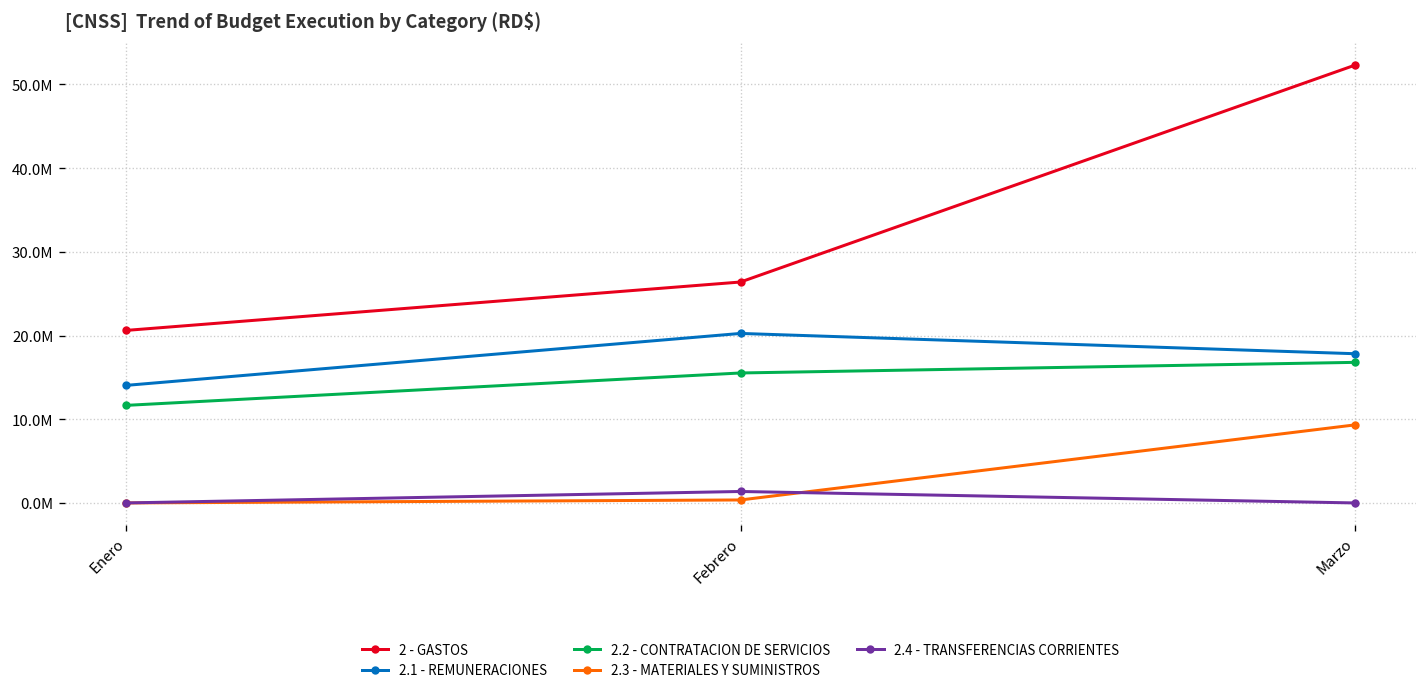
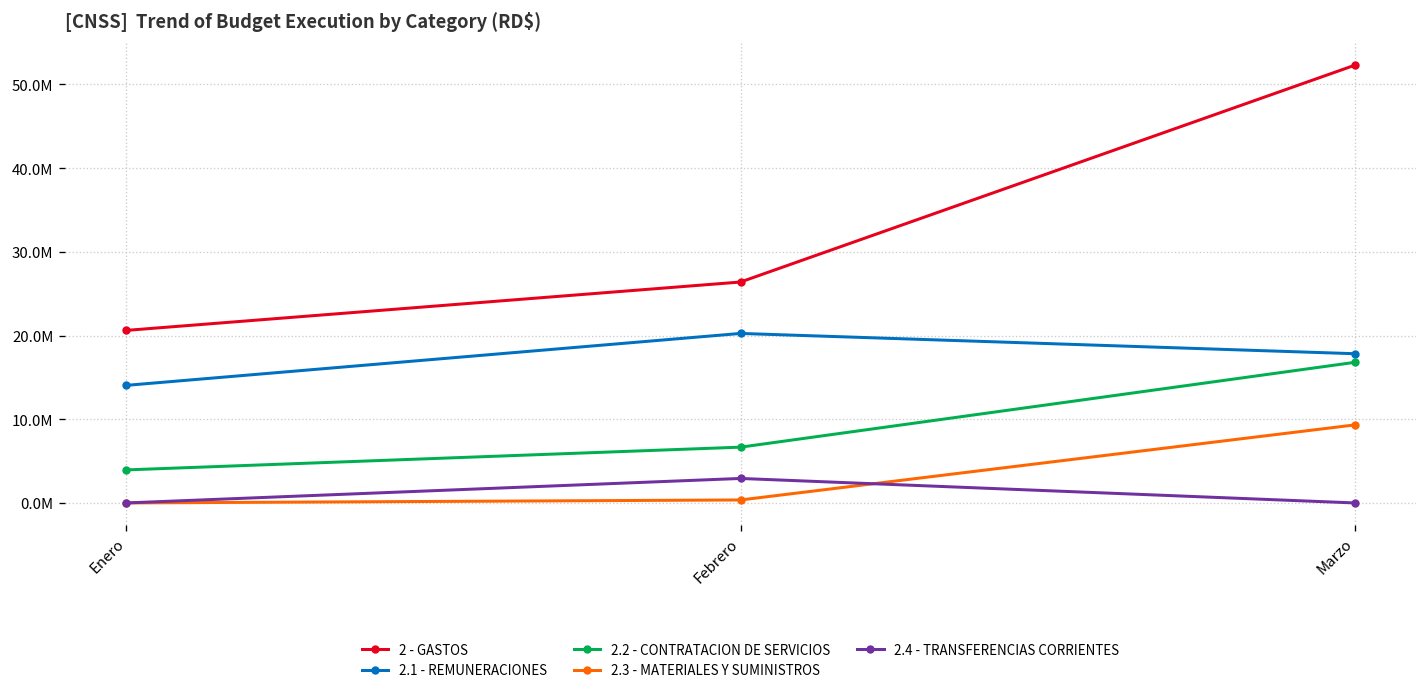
  {
    "2 - GASTOS": {
      "Enero": 21000000,
      "Febrero": 26000000,
      "Marzo": 52000000
    },
    "2.1 - REMUNERACIONES": {
      "Enero": 14000000,
      "Febrero": 20000000,
      "Marzo": 18000000
    },
    "2.2 - CONTRATACION DE SERVICIOS": {
-     "Enero": 12000000,
-     "Febrero": 16000000,
+     "Enero": 4000000,
+     "Febrero": 7000000,
      "Marzo": 17000000
    },
    "2.3 - MATERIALES Y SUMINISTROS": {
      "Febrero": 0,
      "Marzo": 9000000
    },
    "2.4 - TRANSFERENCIAS CORRIENTES": {
-     "Febrero": 1000000,
+     "Febrero": 3000000,
      "Marzo": 0
    }
  }
